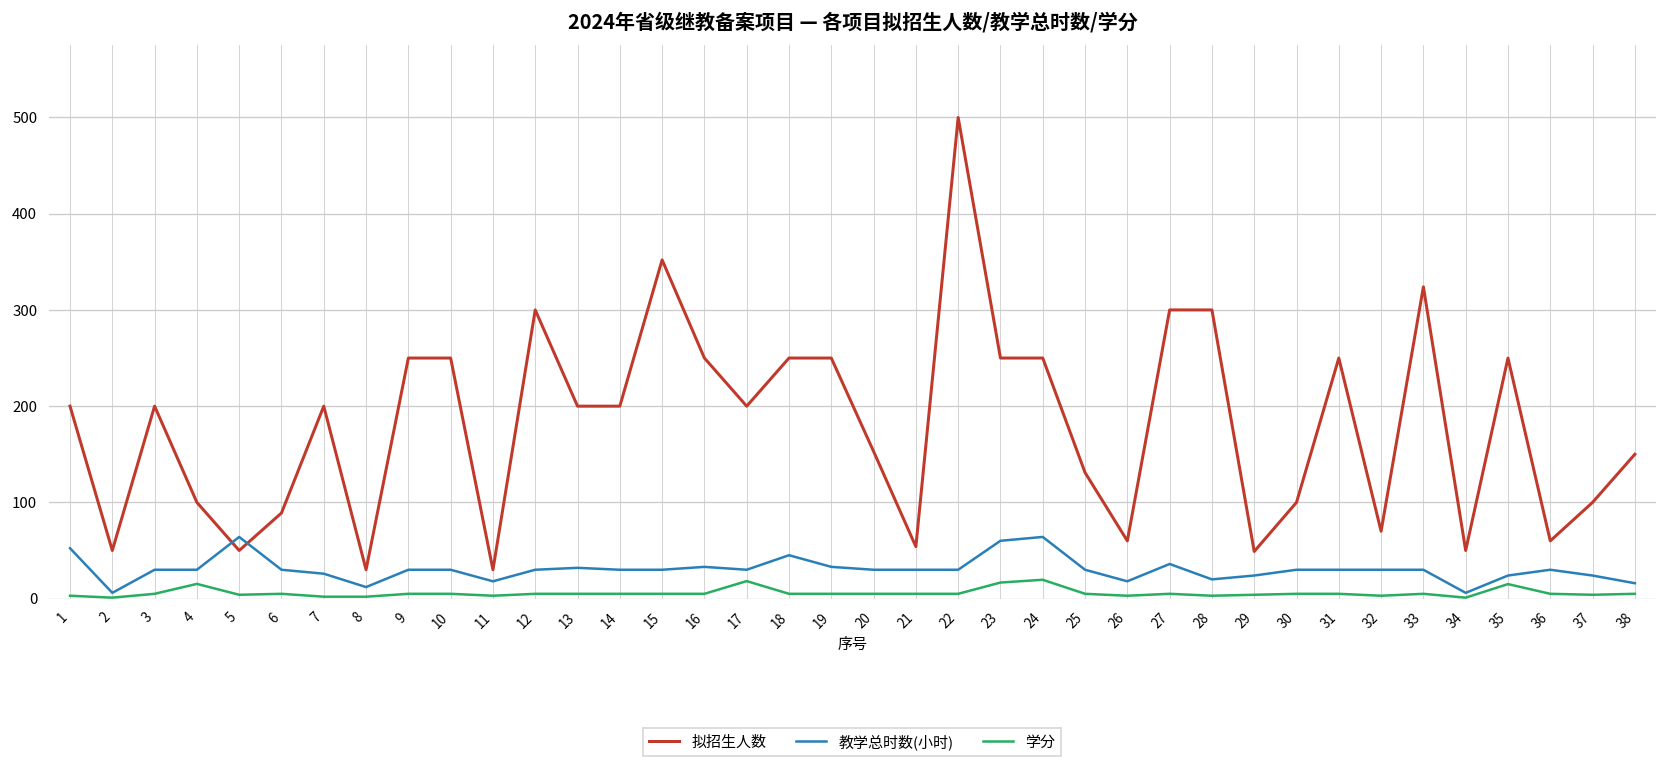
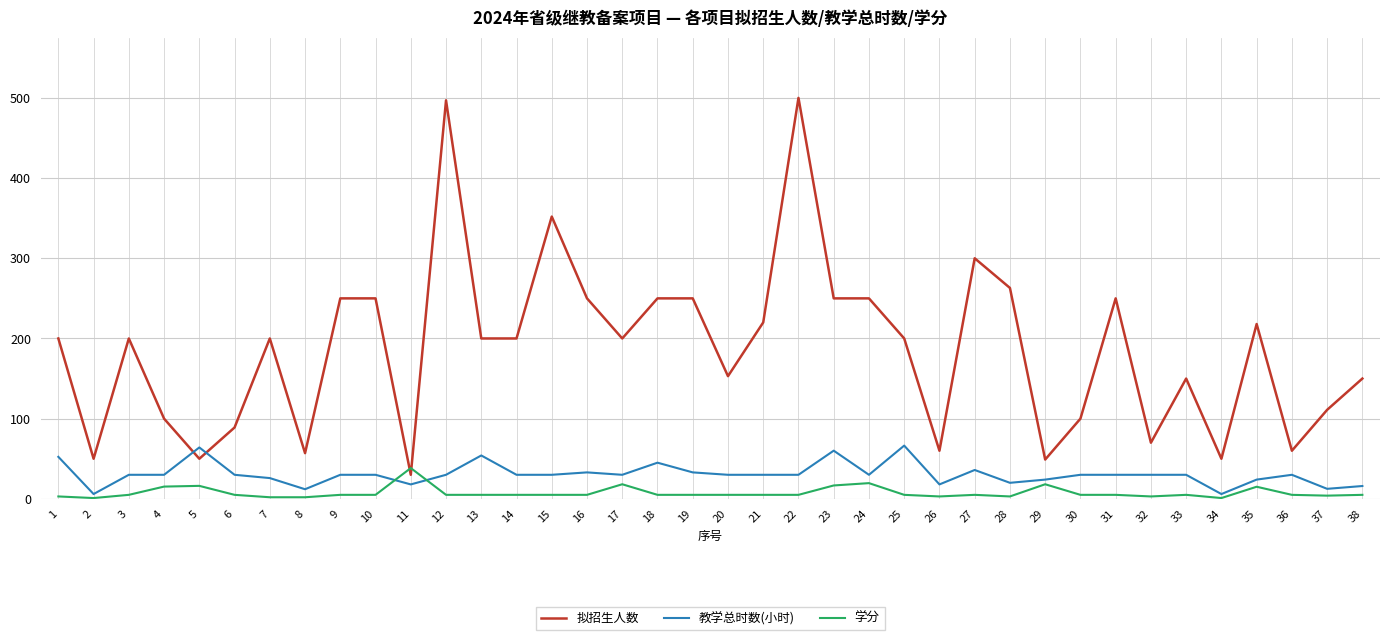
  {
    "拟招生人数": {
      "1": 200,
      "2": 50,
      "3": 200,
      "4": 100,
      "5": 50,
      "6": 90,
      "7": 200,
-     "8": 30,
+     "8": 60,
      "9": 250,
      "10": 250,
      "11": 30,
-     "12": 300,
+     "12": 500,
      "13": 200,
      "14": 200,
      "15": 350,
      "16": 250,
      "17": 200,
      "18": 250,
      "19": 250,
      "20": 150,
-     "21": 50,
+     "21": 220,
      "22": 500,
      "23": 250,
      "24": 250,
-     "25": 130,
+     "25": 200,
      "26": 60,
      "27": 300,
-     "28": 300,
+     "28": 260,
      "29": 50,
      "30": 100,
      "31": 250,
      "32": 70,
-     "33": 320,
+     "33": 150,
      "34": 50,
-     "35": 250,
+     "35": 220,
      "36": 60,
-     "37": 100,
+     "37": 110,
      "38": 150
    },
    "教学总时数(小时)": {
      "1": 50,
      "2": 10,
      "3": 30,
      "4": 30,
      "5": 60,
      "6": 30,
      "7": 30,
      "8": 10,
      "9": 30,
      "10": 30,
      "11": 20,
      "12": 30,
-     "13": 30,
+     "13": 50,
      "14": 30,
      "15": 30,
      "16": 30,
      "17": 30,
      "18": 50,
      "19": 30,
      "20": 30,
      "21": 30,
      "22": 30,
      "23": 60,
-     "24": 60,
-     "25": 30,
+     "24": 30,
+     "25": 70,
      "26": 20,
      "27": 40,
      "28": 20,
      "29": 20,
      "30": 30,
      "31": 30,
      "32": 30,
      "33": 30,
      "34": 10,
      "35": 20,
      "36": 30,
-     "37": 20,
+     "37": 10,
      "38": 20
    },
    "学分": {
      "1": 0,
      "2": 0,
      "3": 10,
      "4": 20,
-     "5": 0,
+     "5": 20,
      "6": 10,
      "7": 0,
      "8": 0,
      "9": 10,
      "10": 10,
-     "11": 0,
+     "11": 40,
      "12": 10,
      "13": 10,
      "14": 10,
      "15": 10,
      "16": 10,
      "17": 20,
      "18": 10,
      "19": 10,
      "20": 10,
      "21": 10,
      "22": 10,
      "23": 20,
      "24": 20,
      "25": 10,
      "26": 0,
      "27": 10,
      "28": 0,
-     "29": 0,
+     "29": 20,
      "30": 10,
      "31": 10,
      "32": 0,
      "33": 10,
      "34": 0,
      "35": 20,
      "36": 10,
      "37": 0,
      "38": 10
    }
  }
